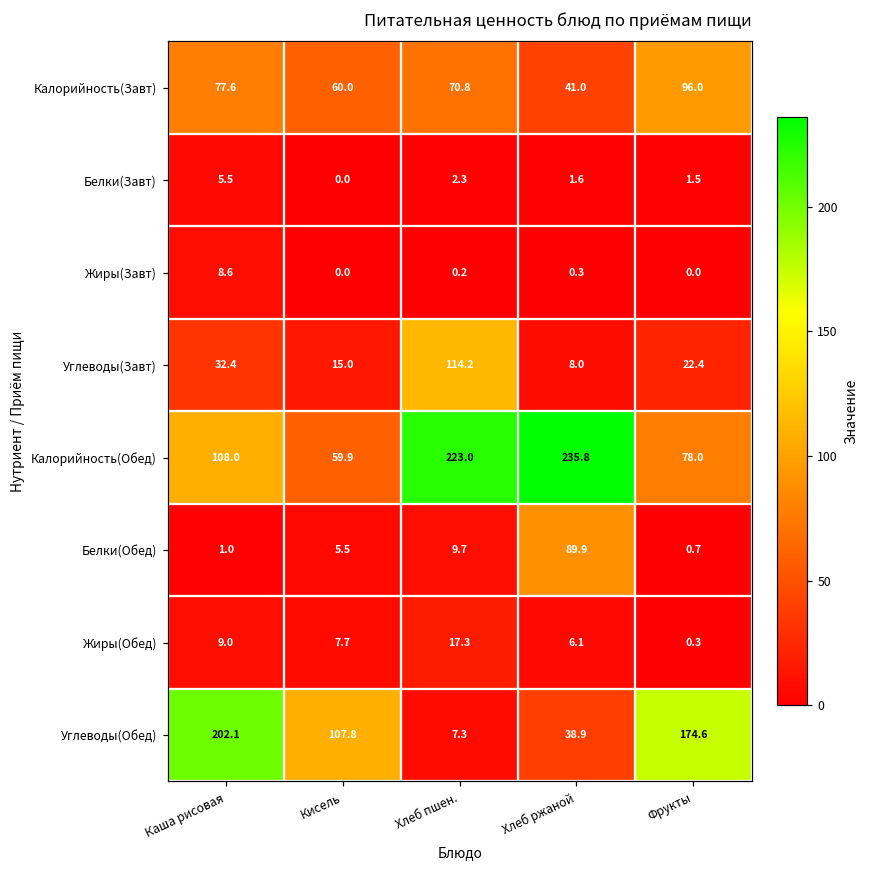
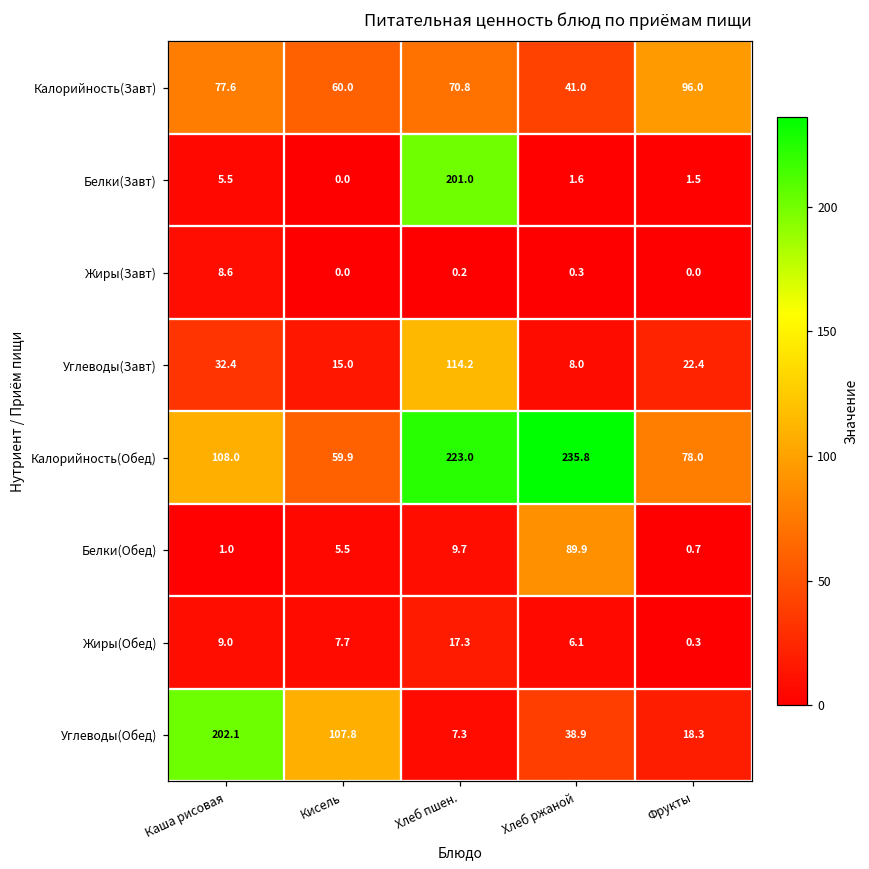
  {
    "Калорийность(Завт)": {
      "Каша рисовая": 77.6,
      "Кисель": 60.0,
      "Хлеб пшен.": 70.8,
      "Хлеб ржаной": 41.0,
      "Фрукты": 96.0
    },
    "Белки(Завт)": {
      "Каша рисовая": 5.5,
      "Кисель": 0.0,
-     "Хлеб пшен.": 2.3,
+     "Хлеб пшен.": 201.0,
      "Хлеб ржаной": 1.6,
      "Фрукты": 1.5
    },
    "Жиры(Завт)": {
      "Каша рисовая": 8.6,
      "Кисель": 0.0,
      "Хлеб пшен.": 0.2,
      "Хлеб ржаной": 0.3,
      "Фрукты": 0.0
    },
    "Углеводы(Завт)": {
      "Каша рисовая": 32.4,
      "Кисель": 15.0,
      "Хлеб пшен.": 114.2,
      "Хлеб ржаной": 8.0,
      "Фрукты": 22.4
    },
    "Калорийность(Обед)": {
      "Каша рисовая": 108.0,
      "Кисель": 59.9,
      "Хлеб пшен.": 223.0,
      "Хлеб ржаной": 235.8,
      "Фрукты": 78.0
    },
    "Белки(Обед)": {
      "Каша рисовая": 1.0,
      "Кисель": 5.5,
      "Хлеб пшен.": 9.7,
      "Хлеб ржаной": 89.9,
      "Фрукты": 0.7
    },
    "Жиры(Обед)": {
      "Каша рисовая": 9.0,
      "Кисель": 7.7,
      "Хлеб пшен.": 17.3,
      "Хлеб ржаной": 6.1,
      "Фрукты": 0.3
    },
    "Углеводы(Обед)": {
      "Каша рисовая": 202.1,
      "Кисель": 107.8,
      "Хлеб пшен.": 7.3,
      "Хлеб ржаной": 38.9,
-     "Фрукты": 174.6
+     "Фрукты": 18.3
    }
  }
